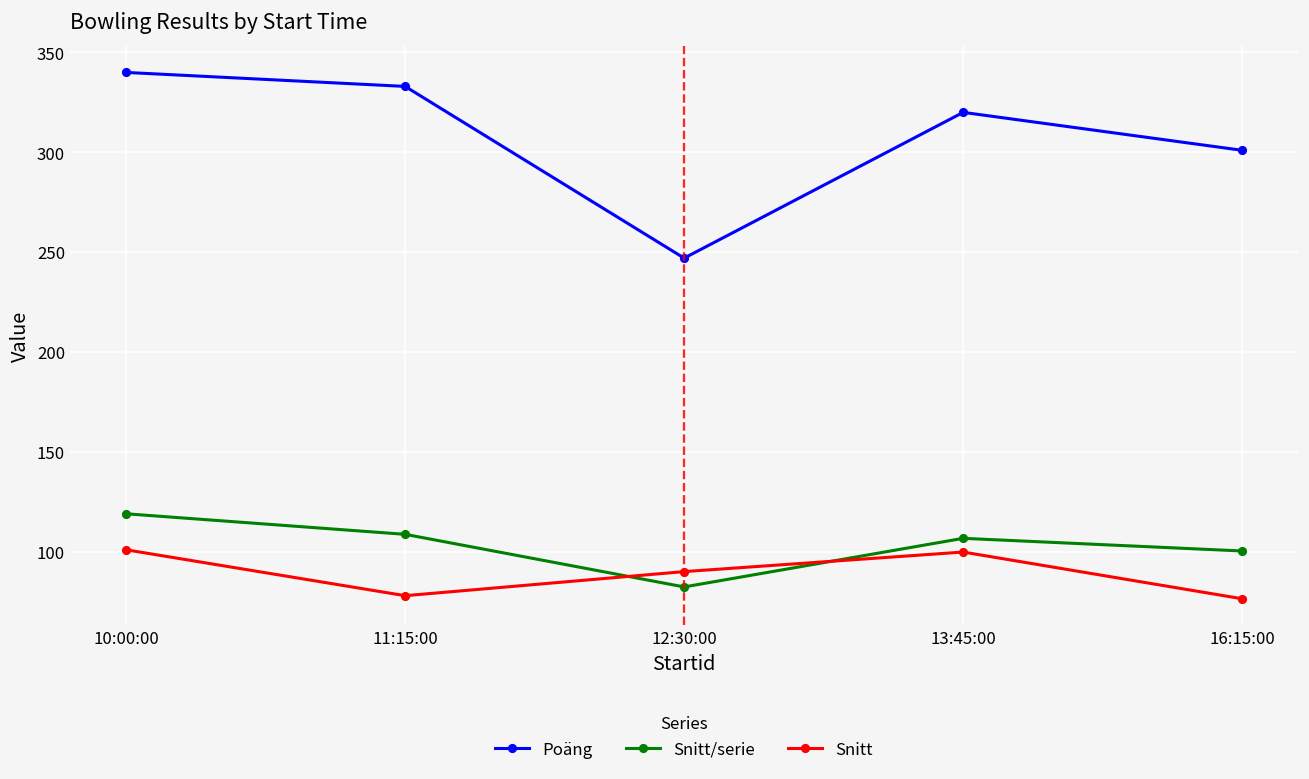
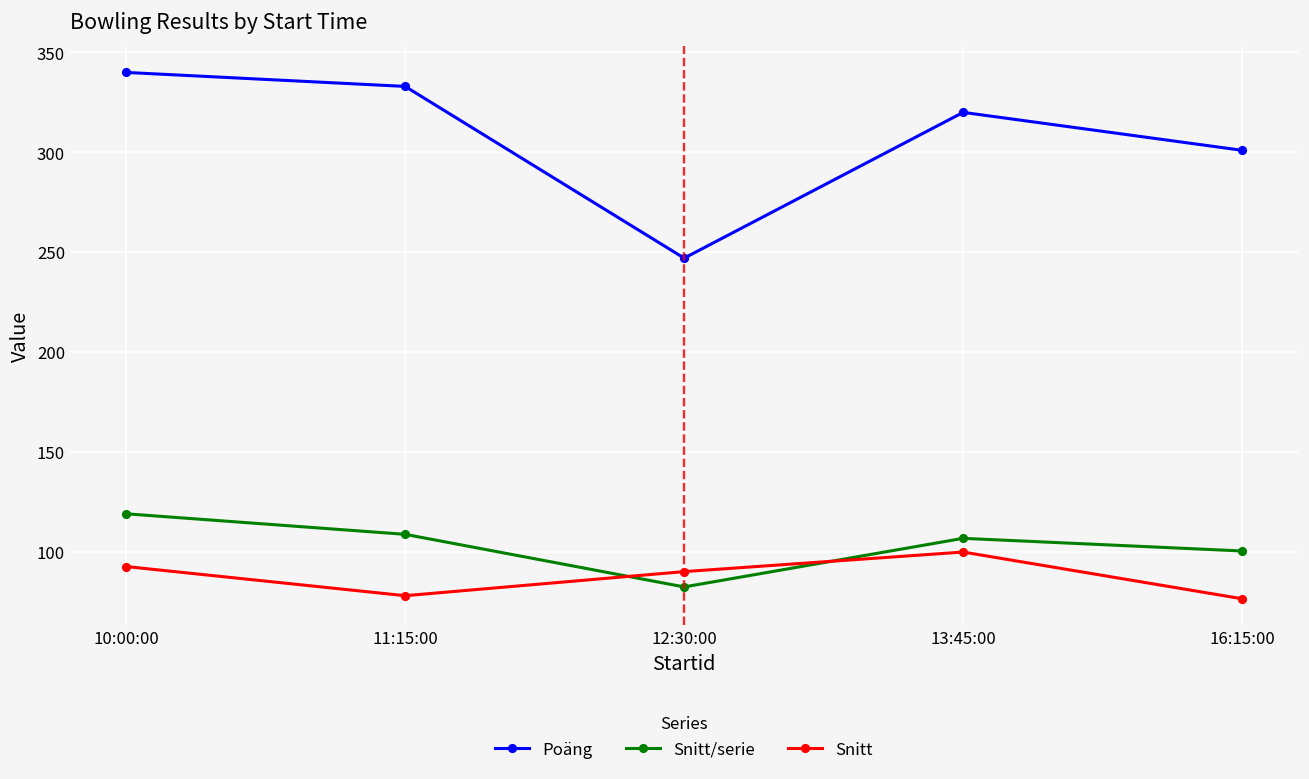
  {
    "Poäng": {
      "10:00:00": 340,
      "11:15:00": 333,
      "12:30:00": 247,
      "13:45:00": 320,
      "16:15:00": 301
    },
    "Snitt/serie": {
      "10:00:00": 119,
      "11:15:00": 109,
      "12:30:00": 82,
      "13:45:00": 107,
      "16:15:00": 100
    },
    "Snitt": {
-     "10:00:00": 101,
+     "10:00:00": 93,
      "11:15:00": 78,
      "12:30:00": 90,
      "13:45:00": 100,
      "16:15:00": 76
    }
  }
